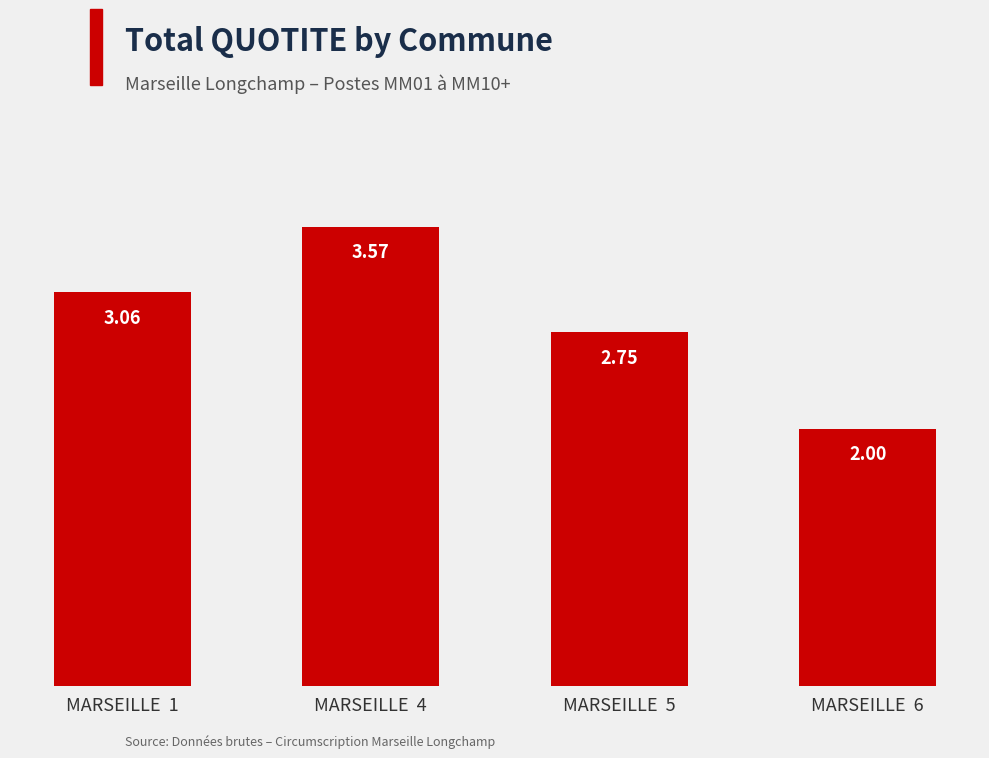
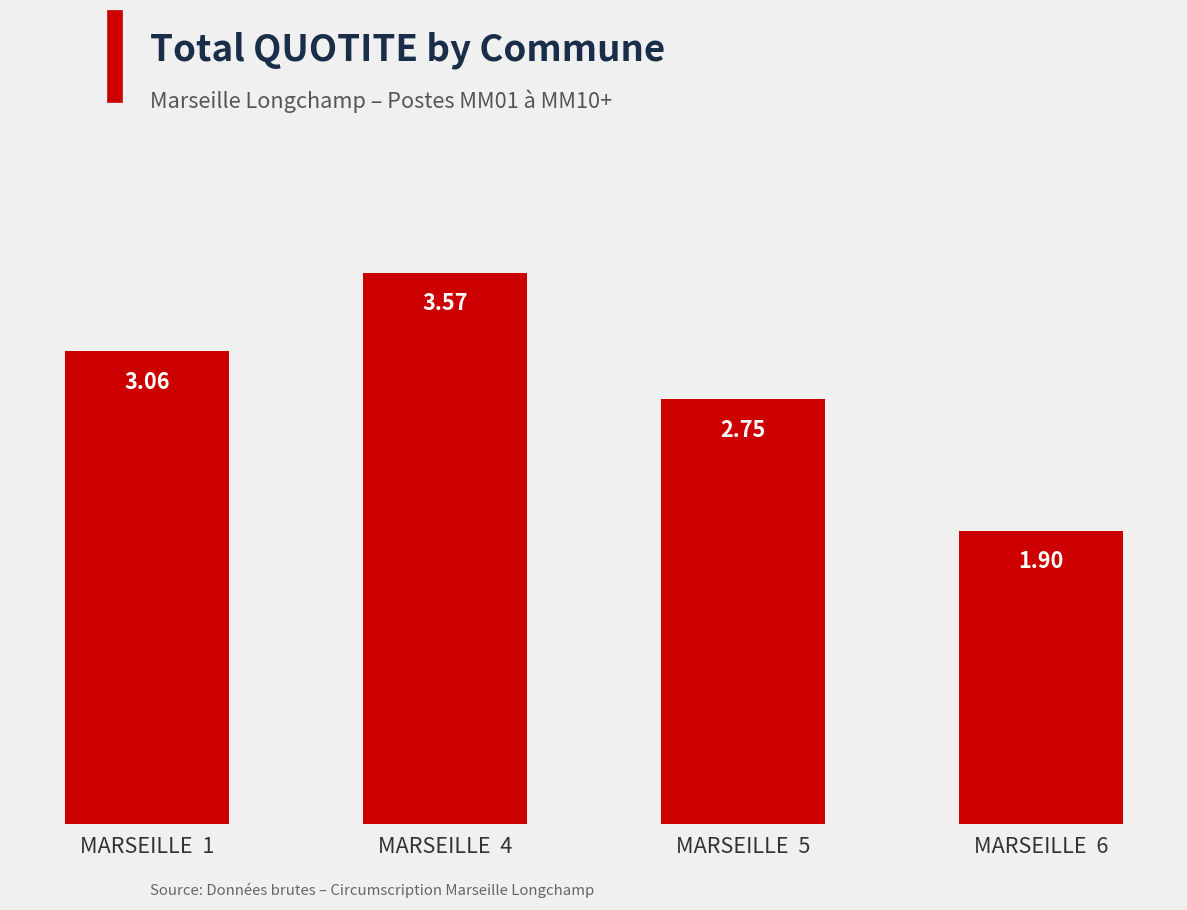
  {
    "MARSEILLE 1": 3.06,
    "MARSEILLE 4": 3.57,
    "MARSEILLE 5": 2.75,
-   "MARSEILLE 6": 2.00
+   "MARSEILLE 6": 1.90
  }
